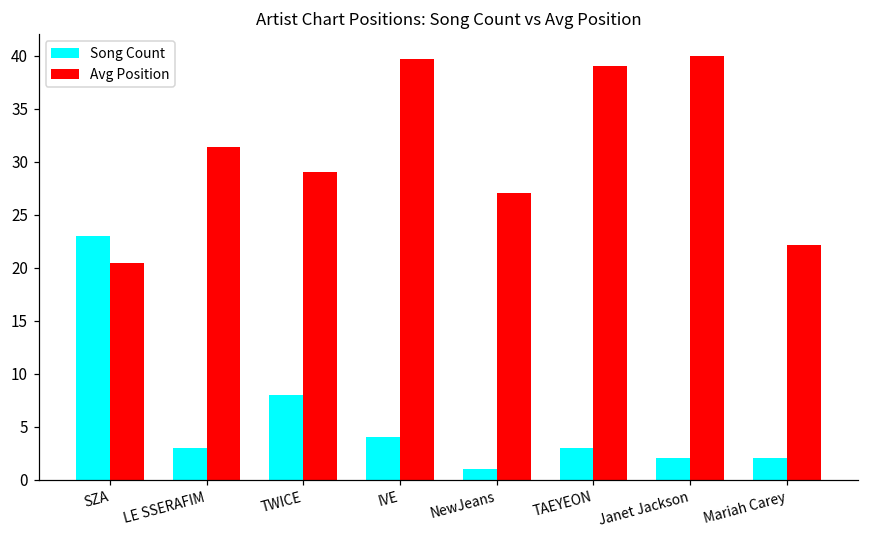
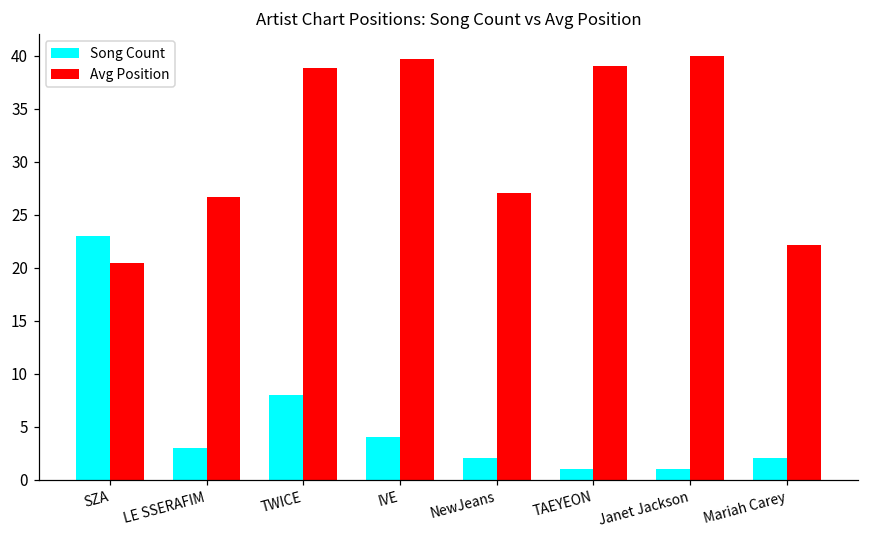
  {
    "Song Count": {
      "SZA": 23,
      "LE SSERAFIM": 3,
      "TWICE": 8,
      "IVE": 4,
-     "NewJeans": 1,
-     "TAEYEON": 3,
-     "Janet Jackson": 2,
+     "NewJeans": 2,
+     "TAEYEON": 1,
+     "Janet Jackson": 1,
      "Mariah Carey": 2
    },
    "Avg Position": {
      "SZA": 20,
-     "LE SSERAFIM": 31,
-     "TWICE": 29,
+     "LE SSERAFIM": 27,
+     "TWICE": 39,
      "IVE": 40,
      "NewJeans": 27,
      "TAEYEON": 39,
      "Janet Jackson": 40,
      "Mariah Carey": 22
    }
  }
